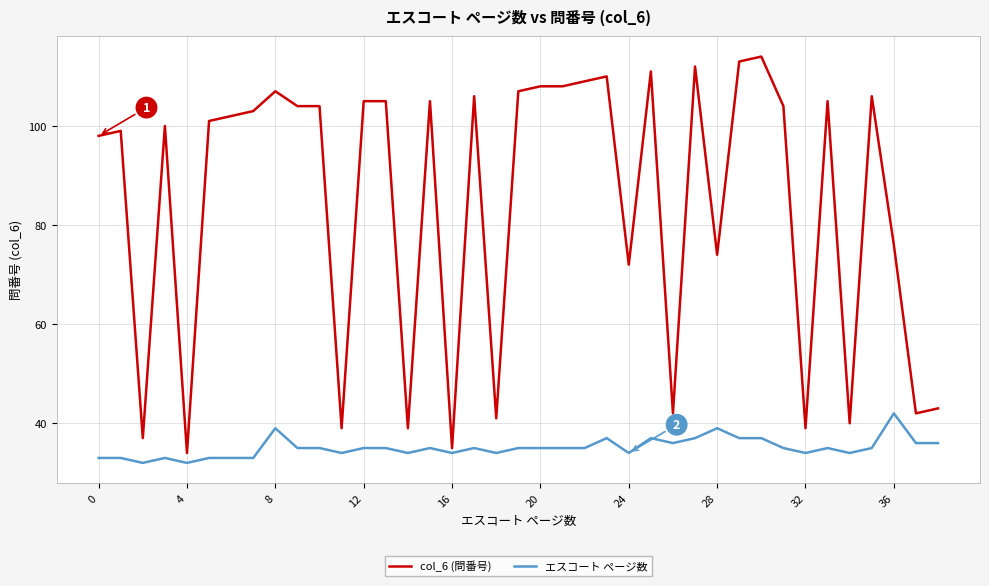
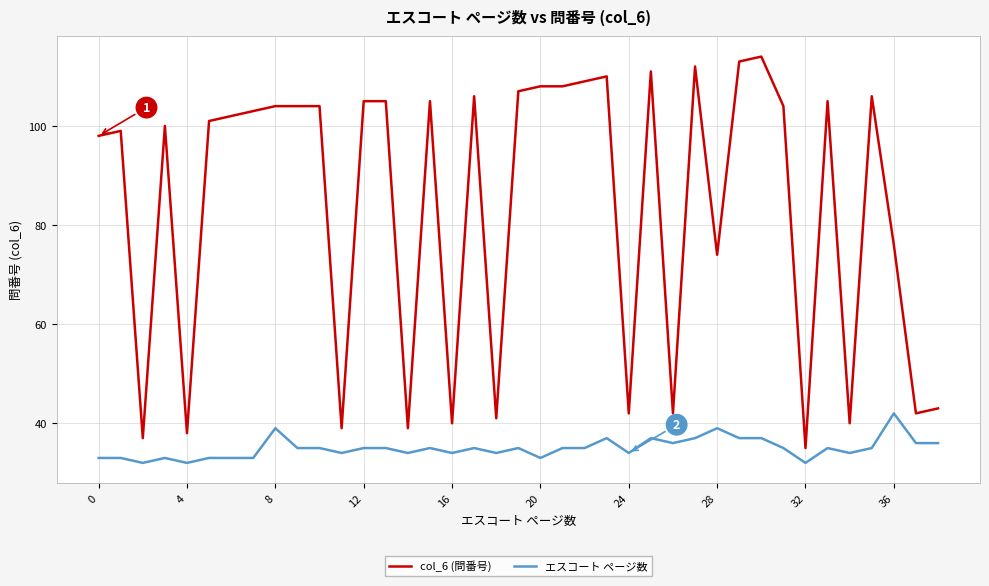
  {
    "col_6 (問番号)": {
      "0": 98,
-     "4": 34,
-     "8": 107,
+     "4": 38,
+     "8": 104,
      "12": 105,
-     "16": 35,
+     "16": 40,
      "20": 108,
-     "24": 72,
+     "24": 42,
      "28": 74,
-     "32": 39,
+     "32": 35,
      "36": 76
    },
    "エスコート ページ数": {
      "0": 33,
      "4": 32,
      "8": 39,
      "12": 35,
      "16": 34,
-     "20": 35,
+     "20": 33,
      "24": 34,
      "28": 39,
-     "32": 34,
+     "32": 32,
      "36": 42
    }
  }
